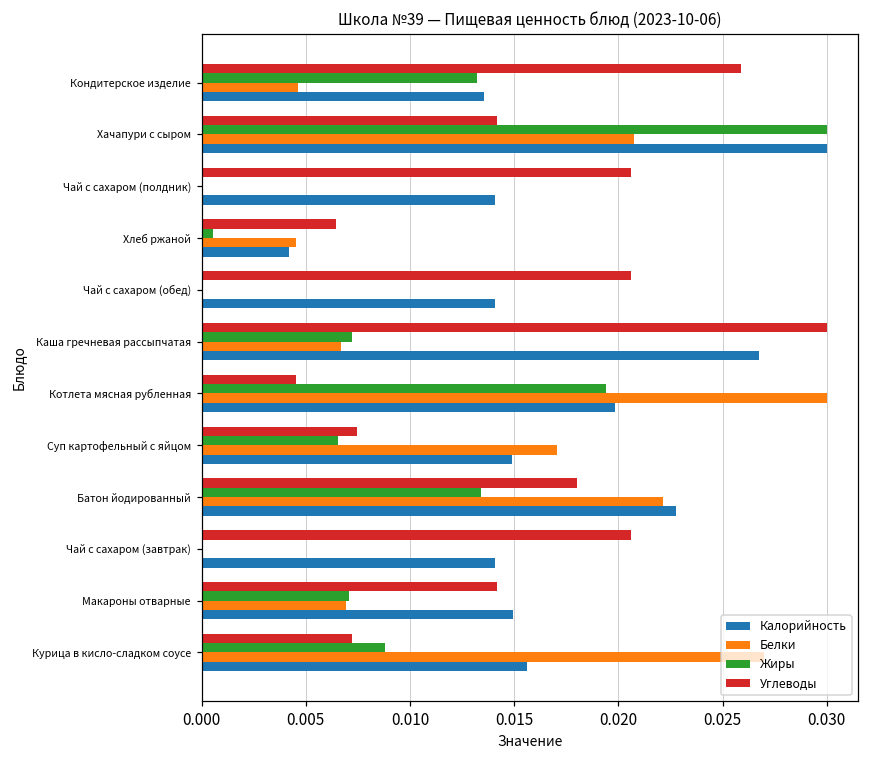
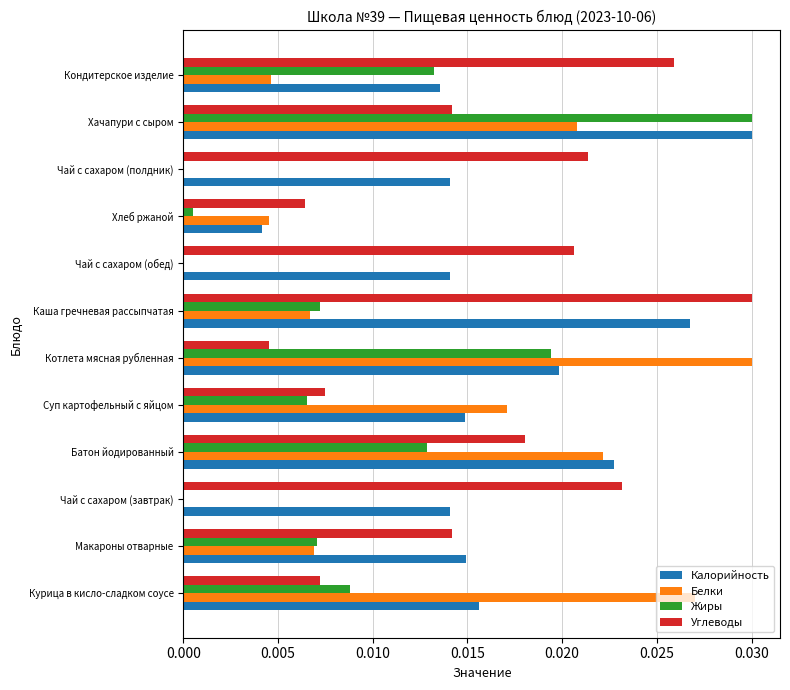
  {
    "Калорийность": {
      "Кондитерское изделие": 0.0135,
      "Хачапури с сыром": 0.0300,
      "Чай с сахаром (полдник)": 0.0141,
      "Хлеб ржаной": 0.0042,
      "Чай с сахаром (обед)": 0.0141,
      "Каша гречневая рассыпчатая": 0.0268,
      "Котлета мясная рубленная": 0.0198,
      "Суп картофельный с яйцом": 0.0149,
      "Батон йодированный": 0.0227,
      "Чай с сахаром (завтрак)": 0.0141,
      "Макароны отварные": 0.0149,
      "Курица в кисло-сладком соусе": 0.0156
    },
    "Белки": {
      "Кондитерское изделие": 0.0046,
      "Хачапури с сыром": 0.0208,
      "Чай с сахаром (полдник)": 0.0000,
      "Хлеб ржаной": 0.0045,
      "Чай с сахаром (обед)": 0.0000,
      "Каша гречневая рассыпчатая": 0.0067,
      "Котлета мясная рубленная": 0.0300,
      "Суп картофельный с яйцом": 0.0171,
      "Батон йодированный": 0.0222,
      "Чай с сахаром (завтрак)": 0.0000,
      "Макароны отварные": 0.0069
    },
    "Жиры": {
      "Кондитерское изделие": 0.0132,
      "Хачапури с сыром": 0.0300,
      "Чай с сахаром (полдник)": 0.0000,
      "Хлеб ржаной": 0.0005,
      "Чай с сахаром (обед)": 0.0000,
      "Каша гречневая рассыпчатая": 0.0072,
      "Котлета мясная рубленная": 0.0194,
      "Суп картофельный с яйцом": 0.0065,
-     "Батон йодированный": 0.0134,
+     "Батон йодированный": 0.0129,
      "Чай с сахаром (завтрак)": 0.0000,
      "Макароны отварные": 0.0071,
      "Курица в кисло-сладком соусе": 0.0088
    },
    "Углеводы": {
      "Кондитерское изделие": 0.0259,
      "Хачапури с сыром": 0.0142,
-     "Чай с сахаром (полдник)": 0.0206,
+     "Чай с сахаром (полдник)": 0.0214,
      "Хлеб ржаной": 0.0064,
      "Чай с сахаром (обед)": 0.0206,
      "Каша гречневая рассыпчатая": 0.0300,
      "Котлета мясная рубленная": 0.0045,
      "Суп картофельный с яйцом": 0.0075,
      "Батон йодированный": 0.0180,
-     "Чай с сахаром (завтрак)": 0.0206,
+     "Чай с сахаром (завтрак)": 0.0232,
      "Макароны отварные": 0.0142,
      "Курица в кисло-сладком соусе": 0.0072
    }
  }
